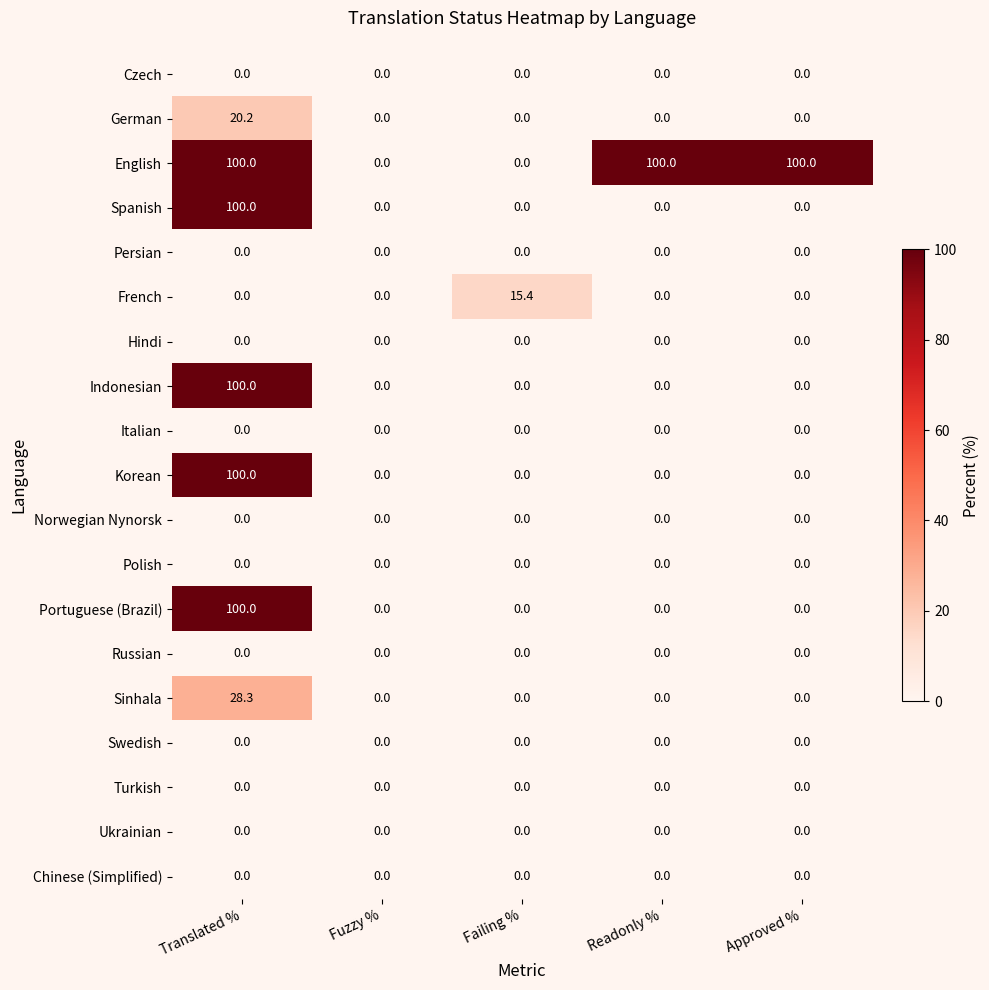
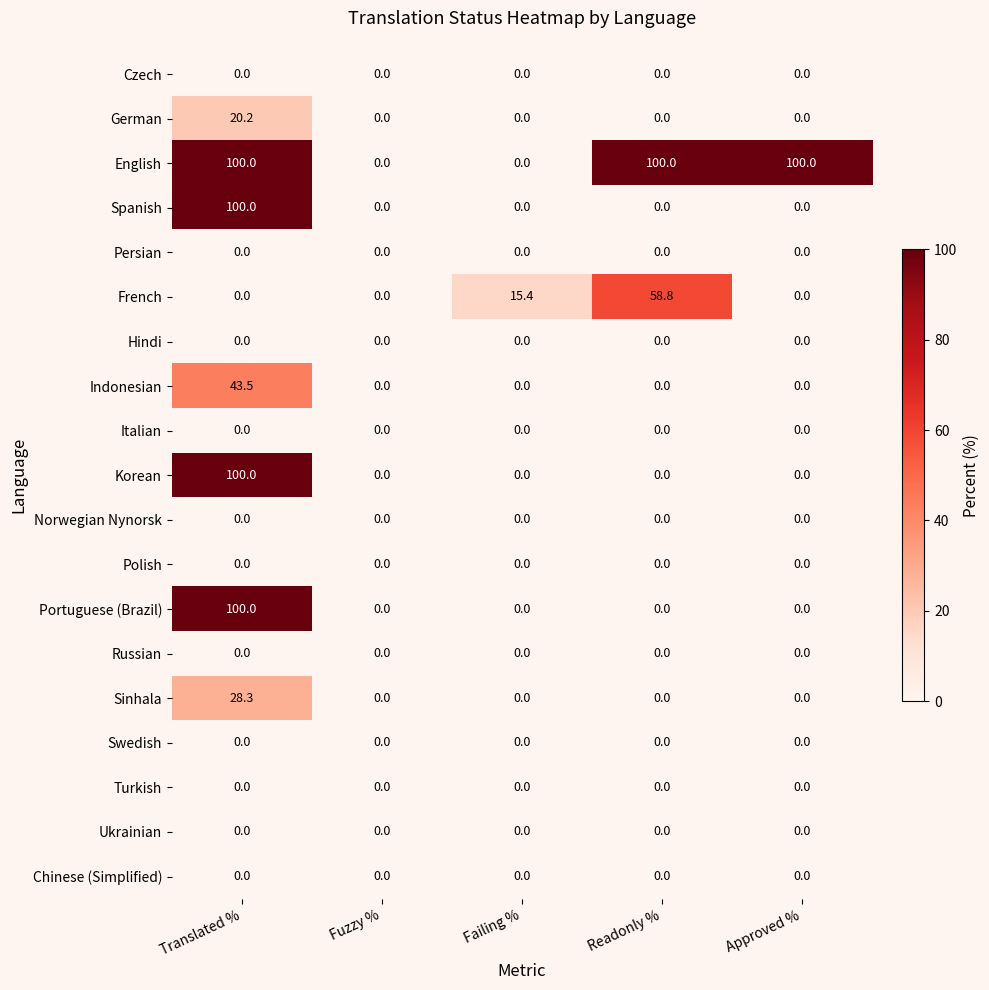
  {
    "Czech": {
      "Translated %": 0.0,
      "Fuzzy %": 0.0,
      "Failing %": 0.0,
      "Readonly %": 0.0,
      "Approved %": 0.0
    },
    "German": {
      "Translated %": 20.2,
      "Fuzzy %": 0.0,
      "Failing %": 0.0,
      "Readonly %": 0.0,
      "Approved %": 0.0
    },
    "English": {
      "Translated %": 100.0,
      "Fuzzy %": 0.0,
      "Failing %": 0.0,
      "Readonly %": 100.0,
      "Approved %": 100.0
    },
    "Spanish": {
      "Translated %": 100.0,
      "Fuzzy %": 0.0,
      "Failing %": 0.0,
      "Readonly %": 0.0,
      "Approved %": 0.0
    },
    "Persian": {
      "Translated %": 0.0,
      "Fuzzy %": 0.0,
      "Failing %": 0.0,
      "Readonly %": 0.0,
      "Approved %": 0.0
    },
    "French": {
      "Translated %": 0.0,
      "Fuzzy %": 0.0,
      "Failing %": 15.4,
-     "Readonly %": 0.0,
+     "Readonly %": 58.8,
      "Approved %": 0.0
    },
    "Hindi": {
      "Translated %": 0.0,
      "Fuzzy %": 0.0,
      "Failing %": 0.0,
      "Readonly %": 0.0,
      "Approved %": 0.0
    },
    "Indonesian": {
-     "Translated %": 100.0,
+     "Translated %": 43.5,
      "Fuzzy %": 0.0,
      "Failing %": 0.0,
      "Readonly %": 0.0,
      "Approved %": 0.0
    },
    "Italian": {
      "Translated %": 0.0,
      "Fuzzy %": 0.0,
      "Failing %": 0.0,
      "Readonly %": 0.0,
      "Approved %": 0.0
    },
    "Korean": {
      "Translated %": 100.0,
      "Fuzzy %": 0.0,
      "Failing %": 0.0,
      "Readonly %": 0.0,
      "Approved %": 0.0
    },
    "Norwegian Nynorsk": {
      "Translated %": 0.0,
      "Fuzzy %": 0.0,
      "Failing %": 0.0,
      "Readonly %": 0.0,
      "Approved %": 0.0
    },
    "Polish": {
      "Translated %": 0.0,
      "Fuzzy %": 0.0,
      "Failing %": 0.0,
      "Readonly %": 0.0,
      "Approved %": 0.0
    },
    "Portuguese (Brazil)": {
      "Translated %": 100.0,
      "Fuzzy %": 0.0,
      "Failing %": 0.0,
      "Readonly %": 0.0,
      "Approved %": 0.0
    },
    "Russian": {
      "Translated %": 0.0,
      "Fuzzy %": 0.0,
      "Failing %": 0.0,
      "Readonly %": 0.0,
      "Approved %": 0.0
    },
    "Sinhala": {
      "Translated %": 28.3,
      "Fuzzy %": 0.0,
      "Failing %": 0.0,
      "Readonly %": 0.0,
      "Approved %": 0.0
    },
    "Swedish": {
      "Translated %": 0.0,
      "Fuzzy %": 0.0,
      "Failing %": 0.0,
      "Readonly %": 0.0,
      "Approved %": 0.0
    },
    "Turkish": {
      "Translated %": 0.0,
      "Fuzzy %": 0.0,
      "Failing %": 0.0,
      "Readonly %": 0.0,
      "Approved %": 0.0
    },
    "Ukrainian": {
      "Translated %": 0.0,
      "Fuzzy %": 0.0,
      "Failing %": 0.0,
      "Readonly %": 0.0,
      "Approved %": 0.0
    },
    "Chinese (Simplified)": {
      "Translated %": 0.0,
      "Fuzzy %": 0.0,
      "Failing %": 0.0,
      "Readonly %": 0.0,
      "Approved %": 0.0
    }
  }
